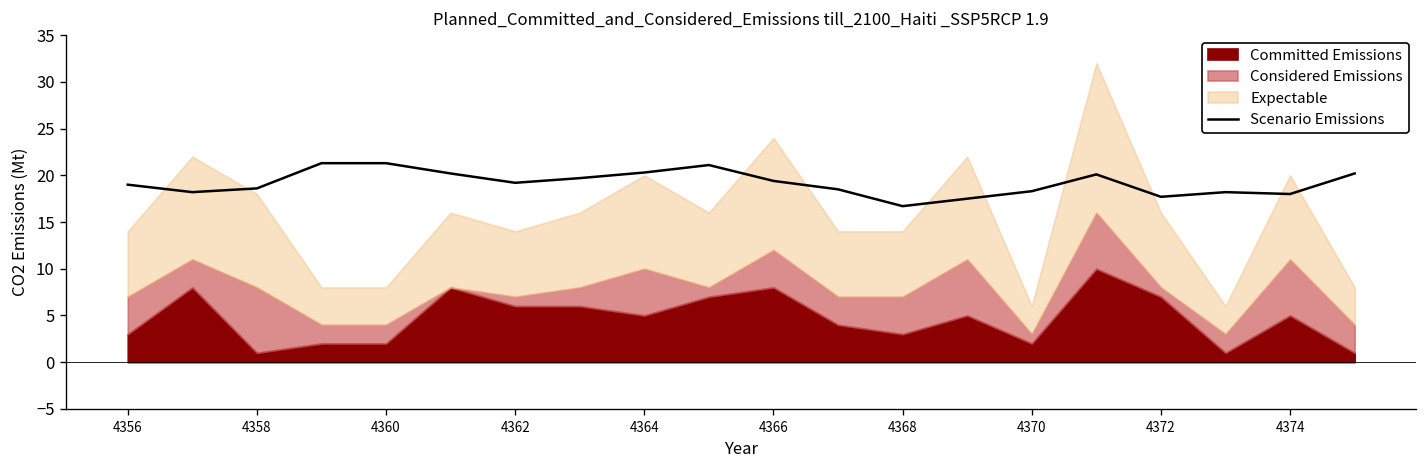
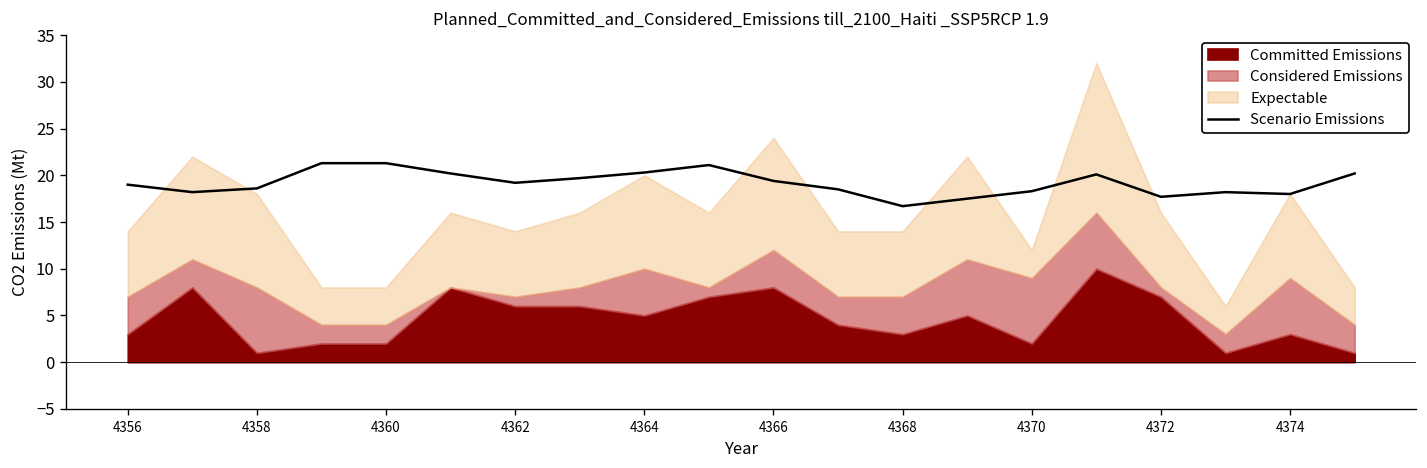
  {
    "Scenario Emissions": {
      "4356": 19,
      "4358": 19,
      "4360": 21,
      "4362": 19,
      "4366": 19,
      "4368": 17,
      "4370": 18,
      "4372": 18
    },
    "Committed Emissions": {
      "4356": 3,
      "4358": 1,
      "4360": 2,
      "4362": 6,
      "4364": 5,
      "4366": 8,
      "4368": 3,
      "4370": 2,
      "4372": 7,
-     "4374": 5
+     "4374": 3
    },
    "Considered Emissions": {
-     "4370": 1
+     "4370": 7
    },
    "Expectable": {
      "4356": 7,
      "4358": 10,
      "4360": 4,
      "4362": 7,
      "4366": 12,
      "4368": 7,
      "4370": 3,
      "4372": 8
    }
  }
